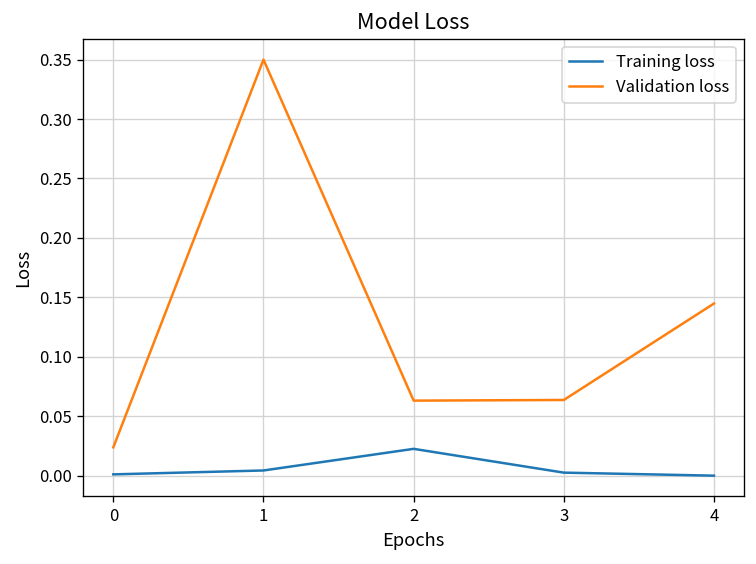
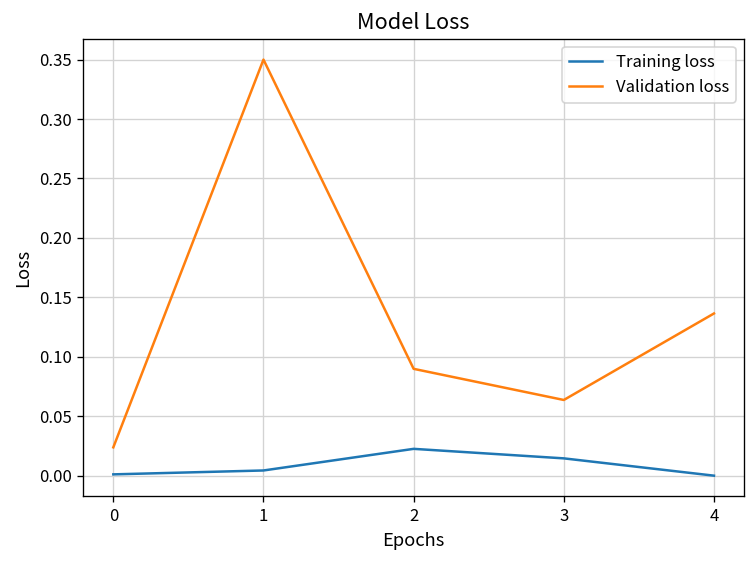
  {
    "Training loss": {
      "0": 0.00,
      "1": 0.00,
      "2": 0.02,
-     "3": 0.00,
+     "3": 0.01,
      "4": 0.00
    },
    "Validation loss": {
      "0": 0.02,
      "1": 0.35,
-     "2": 0.06,
+     "2": 0.09,
      "3": 0.06,
-     "4": 0.145
+     "4": 0.136
    }
  }
